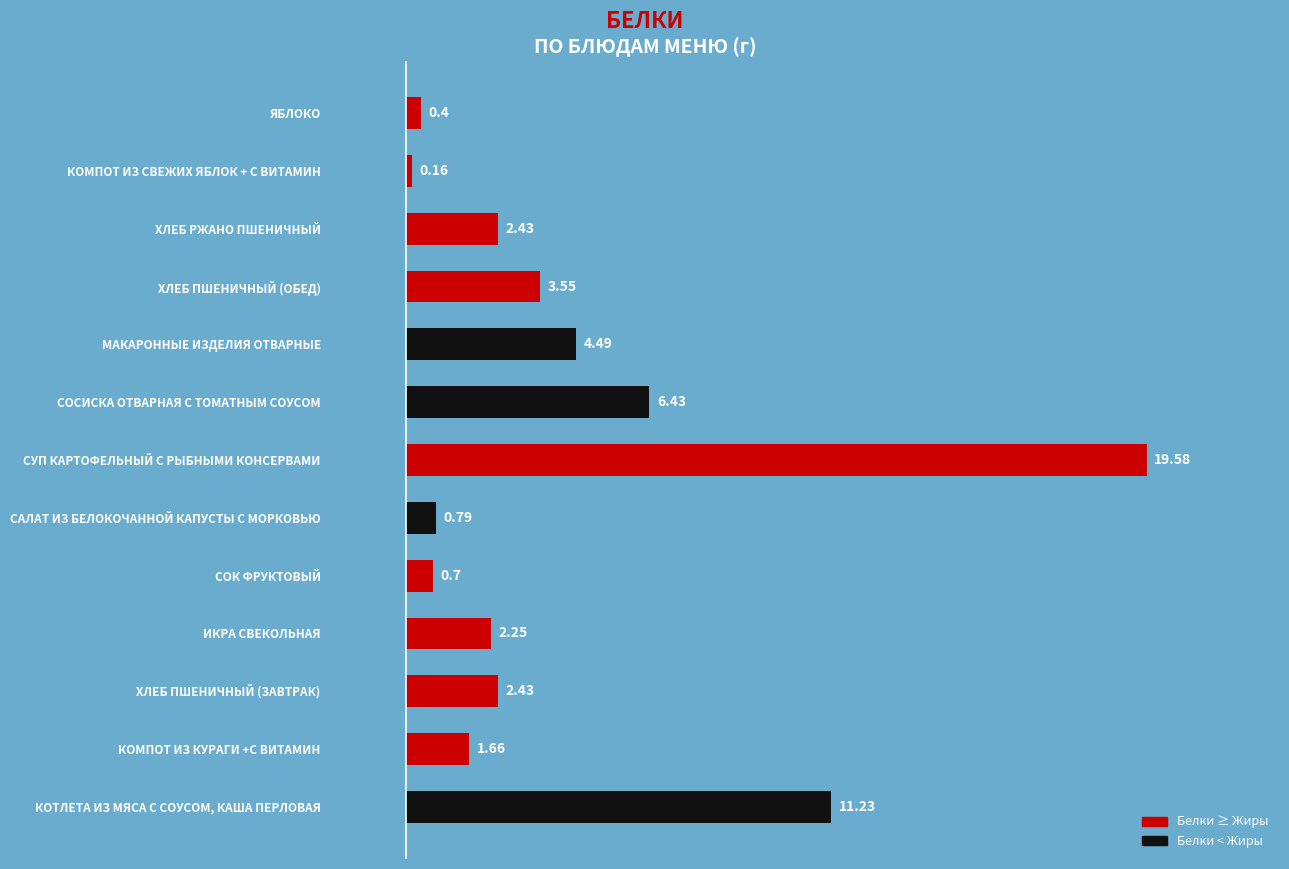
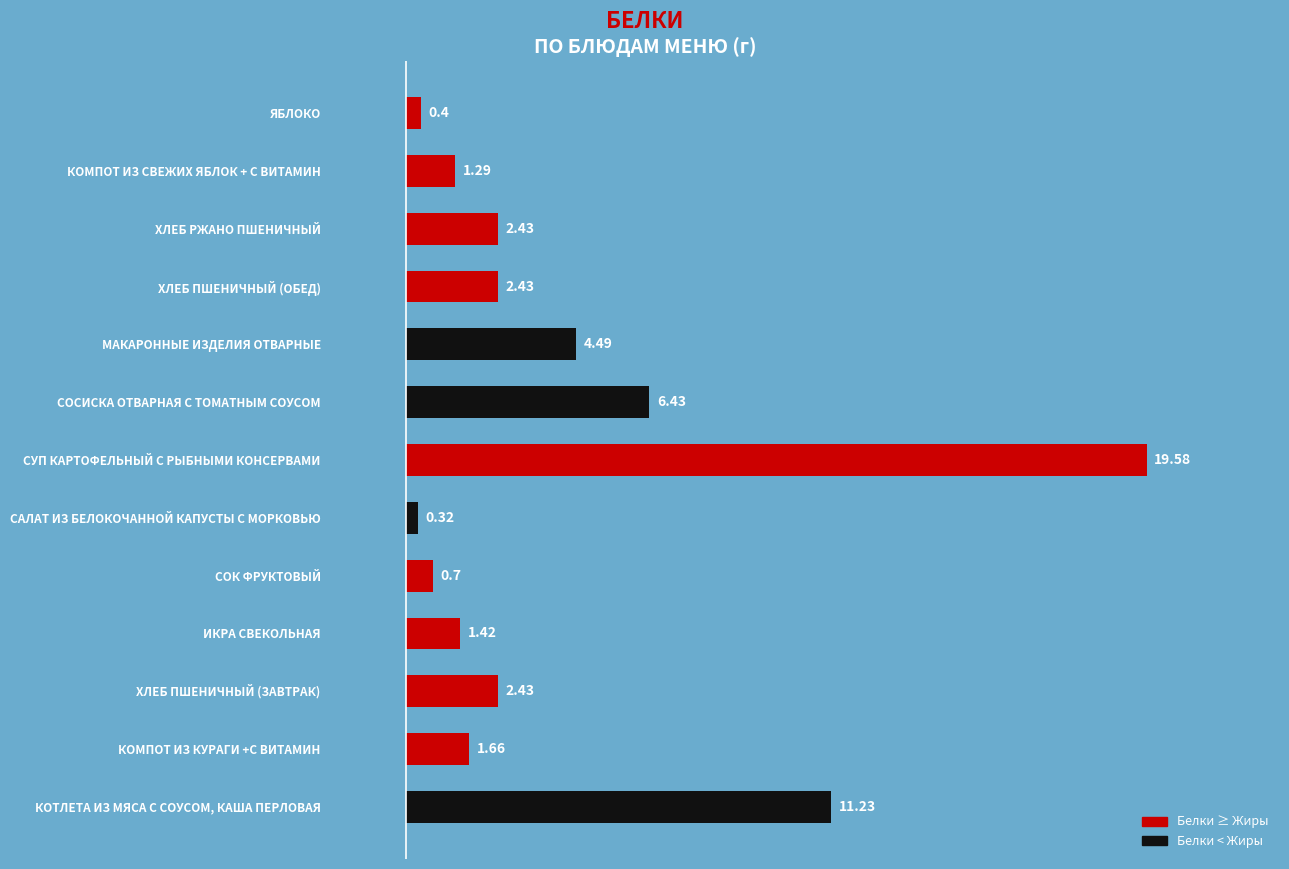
  {
    "ЯБЛОКО": 0.4,
-   "КОМПОТ ИЗ СВЕЖИХ ЯБЛОК + С ВИТАМИН": 0.16,
+   "КОМПОТ ИЗ СВЕЖИХ ЯБЛОК + С ВИТАМИН": 1.29,
    "ХЛЕБ РЖАНО ПШЕНИЧНЫЙ": 2.43,
-   "ХЛЕБ ПШЕНИЧНЫЙ (ОБЕД)": 3.55,
+   "ХЛЕБ ПШЕНИЧНЫЙ (ОБЕД)": 2.43,
    "МАКАРОННЫЕ ИЗДЕЛИЯ ОТВАРНЫЕ": 4.49,
    "СОСИСКА ОТВАРНАЯ С ТОМАТНЫМ СОУСОМ": 6.43,
    "СУП КАРТОФЕЛЬНЫЙ С РЫБНЫМИ КОНСЕРВАМИ": 19.58,
-   "САЛАТ ИЗ БЕЛОКОЧАННОЙ КАПУСТЫ С МОРКОВЬЮ": 0.79,
+   "САЛАТ ИЗ БЕЛОКОЧАННОЙ КАПУСТЫ С МОРКОВЬЮ": 0.32,
    "СОК ФРУКТОВЫЙ": 0.7,
-   "ИКРА СВЕКОЛЬНАЯ": 2.25,
+   "ИКРА СВЕКОЛЬНАЯ": 1.42,
    "ХЛЕБ ПШЕНИЧНЫЙ (ЗАВТРАК)": 2.43,
    "КОМПОТ ИЗ КУРАГИ +С ВИТАМИН": 1.66,
    "КОТЛЕТА ИЗ МЯСА С СОУСОМ, КАША ПЕРЛОВАЯ": 11.23
  }
